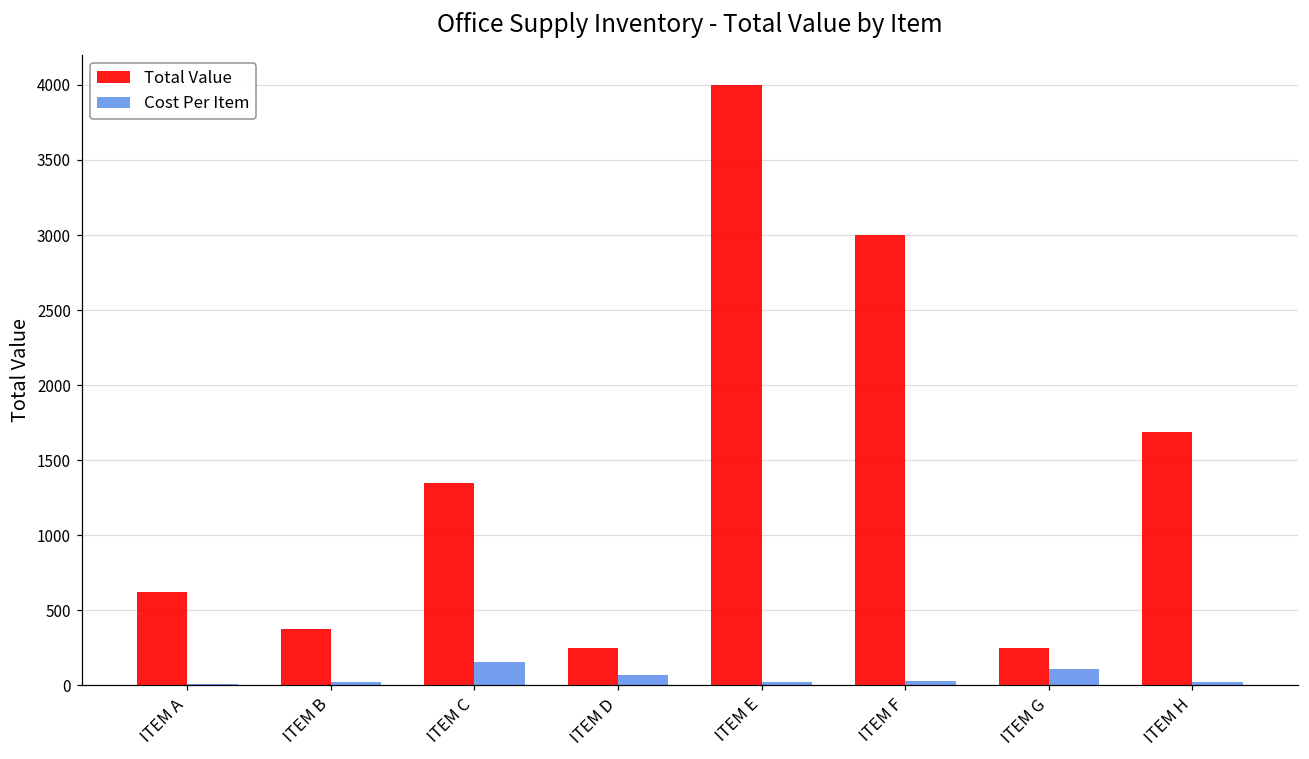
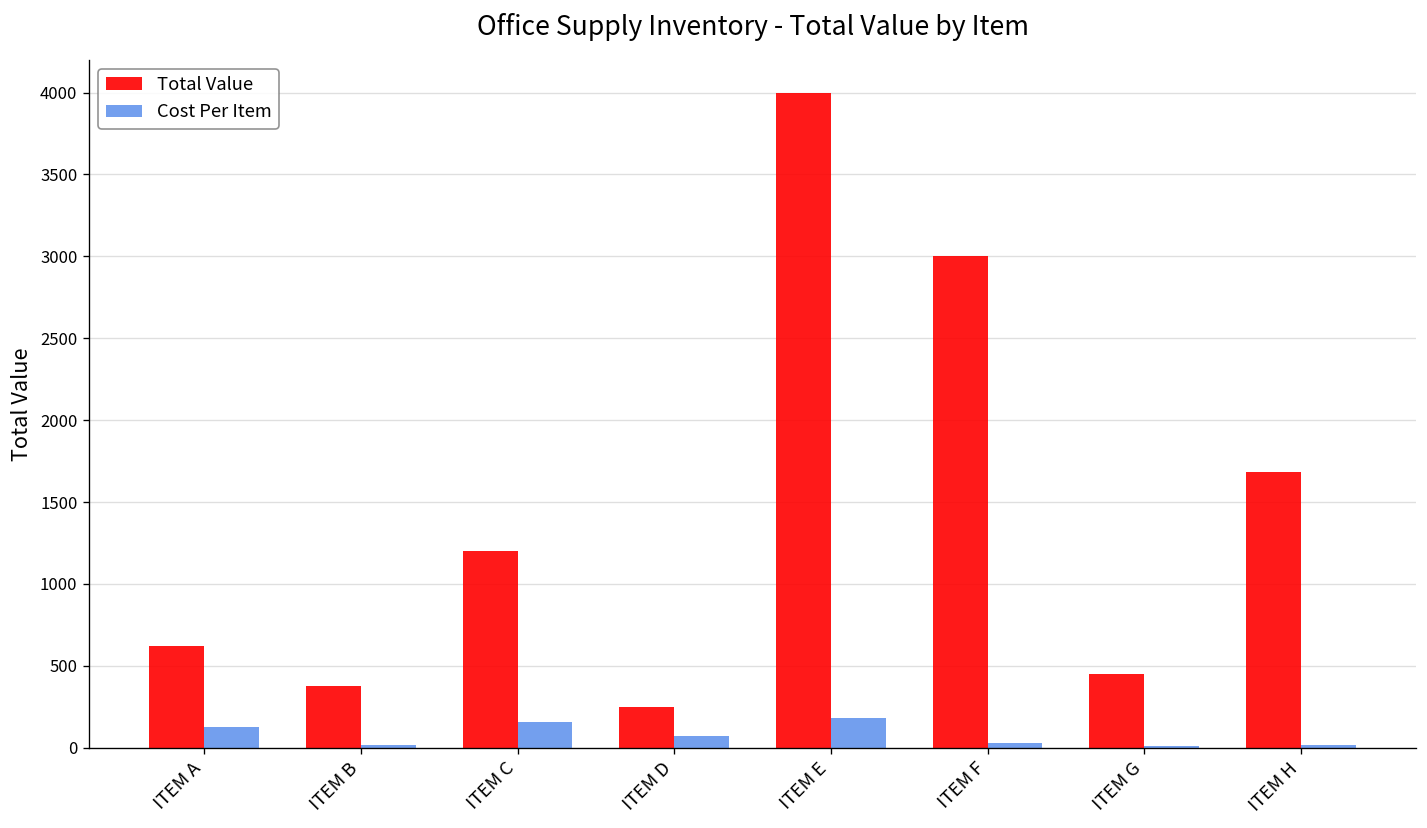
  {
    "Total Value": {
      "ITEM A": 620,
      "ITEM B": 380,
-     "ITEM C": 1350,
+     "ITEM C": 1200,
      "ITEM D": 250,
      "ITEM E": 4000,
      "ITEM F": 3000,
-     "ITEM G": 250,
+     "ITEM G": 450,
      "ITEM H": 1690
    },
    "Cost Per Item": {
-     "ITEM A": 10,
+     "ITEM A": 130,
      "ITEM B": 20,
      "ITEM C": 160,
      "ITEM D": 70,
-     "ITEM E": 20,
+     "ITEM E": 180,
      "ITEM F": 30,
-     "ITEM G": 110,
+     "ITEM G": 10,
      "ITEM H": 20
    }
  }
